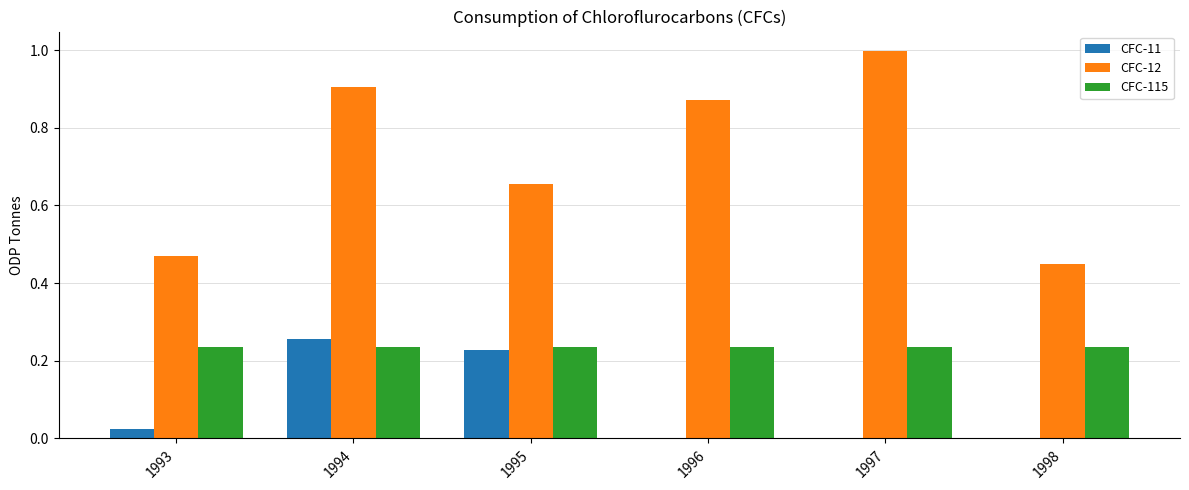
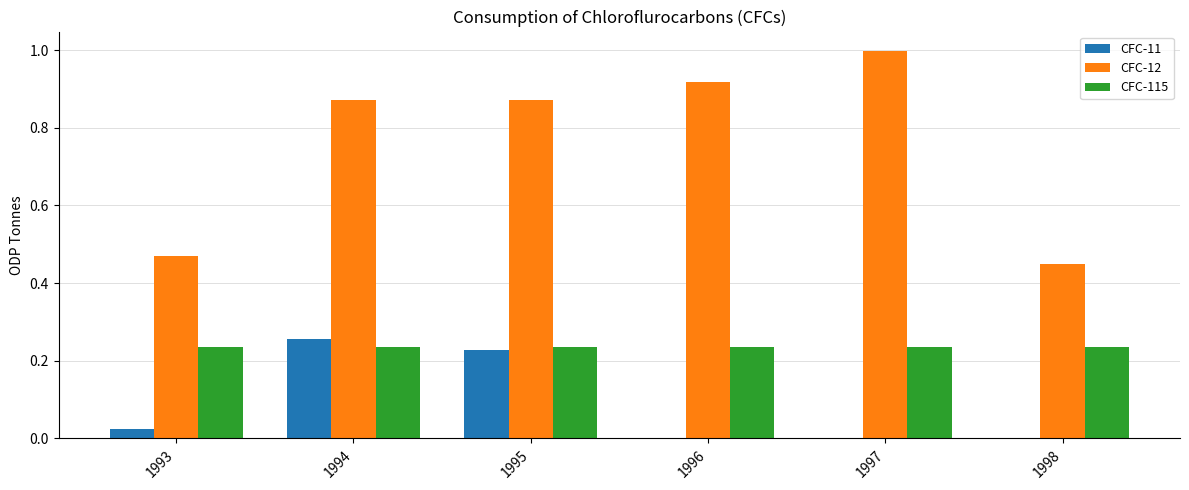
  {
    "CFC-11": {
      "1993": 0.03,
      "1994": 0.26,
      "1995": 0.23,
      "1996": 0.00,
      "1997": 0.00,
      "1998": 0.00
    },
    "CFC-12": {
      "1993": 0.47,
-     "1994": 0.91,
-     "1995": 0.66,
-     "1996": 0.87,
+     "1994": 0.87,
+     "1995": 0.87,
+     "1996": 0.92,
      "1997": 1.00,
      "1998": 0.45
    },
    "CFC-115": {
      "1993": 0.24,
      "1994": 0.24,
      "1995": 0.24,
      "1996": 0.24,
      "1997": 0.24,
      "1998": 0.24
    }
  }
